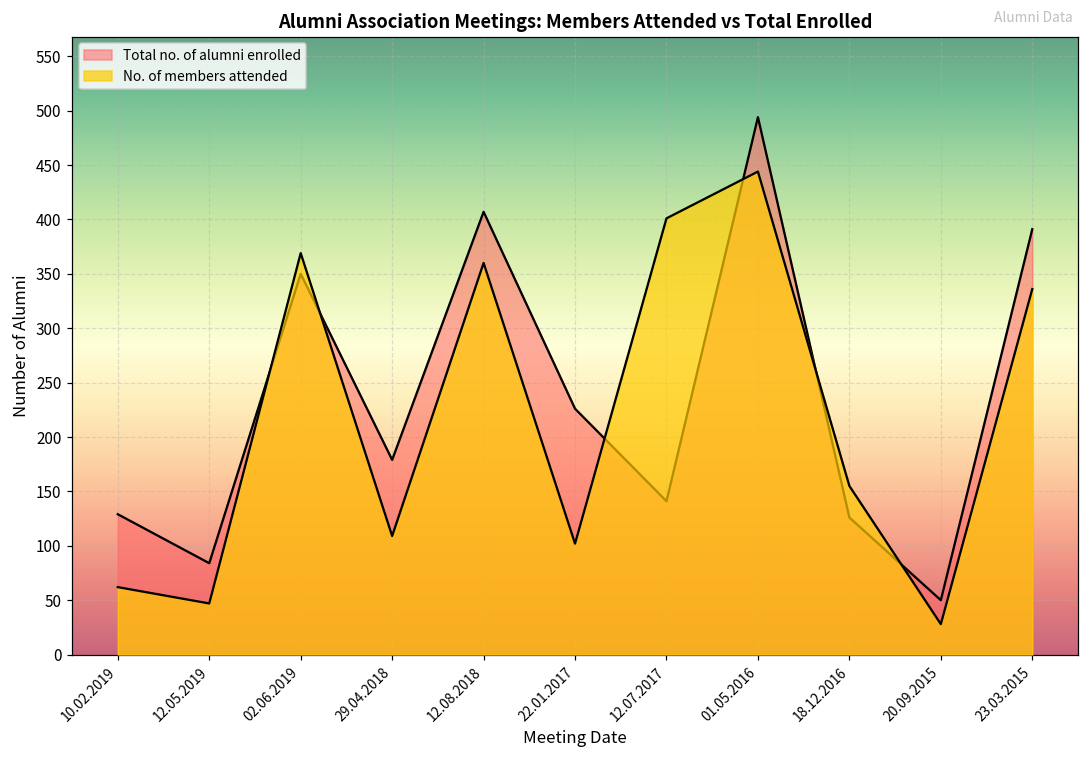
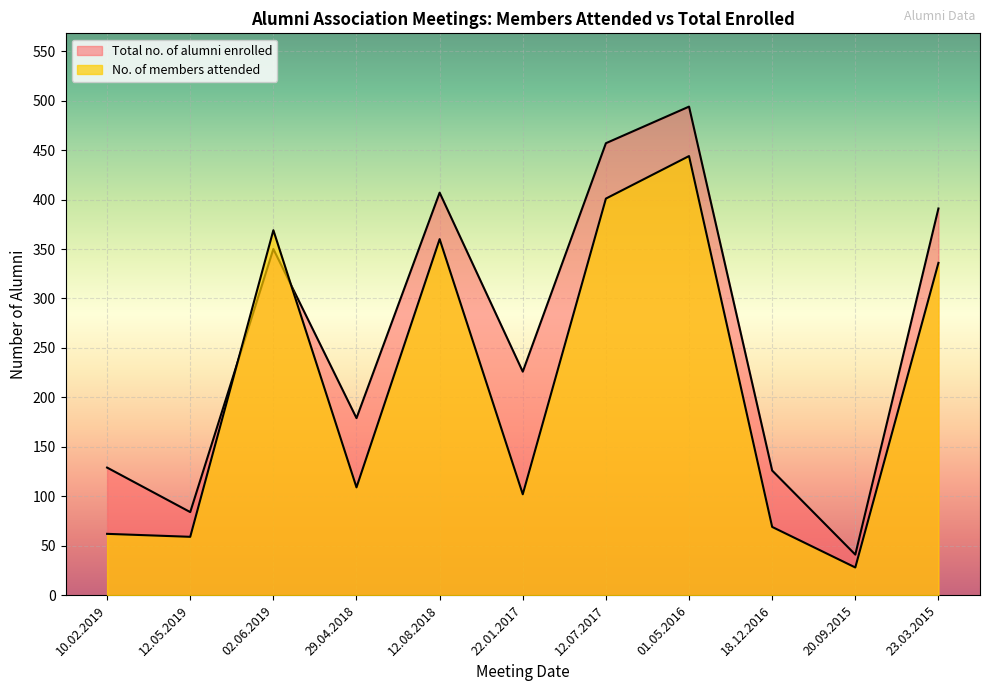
  {
    "Total no. of alumni enrolled": {
      "10.02.2019": 130,
      "12.05.2019": 80,
      "02.06.2019": 350,
      "29.04.2018": 180,
      "12.08.2018": 410,
      "22.01.2017": 230,
-     "12.07.2017": 140,
+     "12.07.2017": 460,
      "01.05.2016": 490,
      "18.12.2016": 130,
-     "20.09.2015": 50,
+     "20.09.2015": 40,
      "23.03.2015": 390
    },
    "No. of members attended": {
      "10.02.2019": 60,
-     "12.05.2019": 50,
+     "12.05.2019": 60,
      "02.06.2019": 370,
      "29.04.2018": 110,
      "12.08.2018": 360,
      "22.01.2017": 100,
      "12.07.2017": 400,
      "01.05.2016": 440,
-     "18.12.2016": 160,
+     "18.12.2016": 70,
      "20.09.2015": 30,
      "23.03.2015": 340
    }
  }
